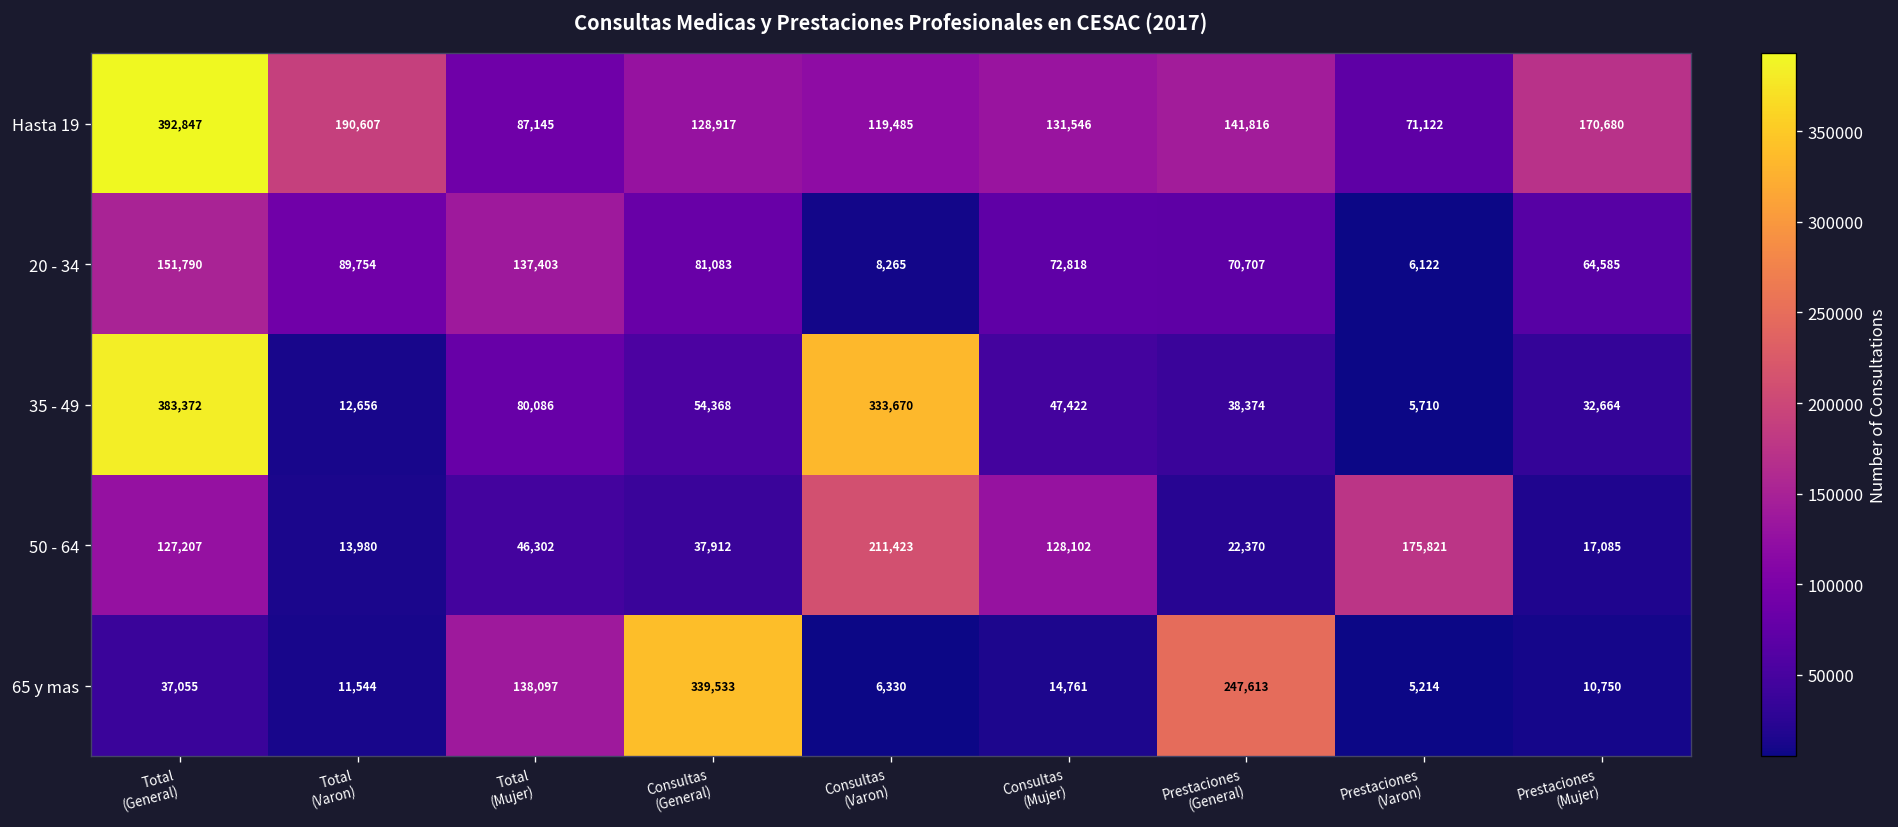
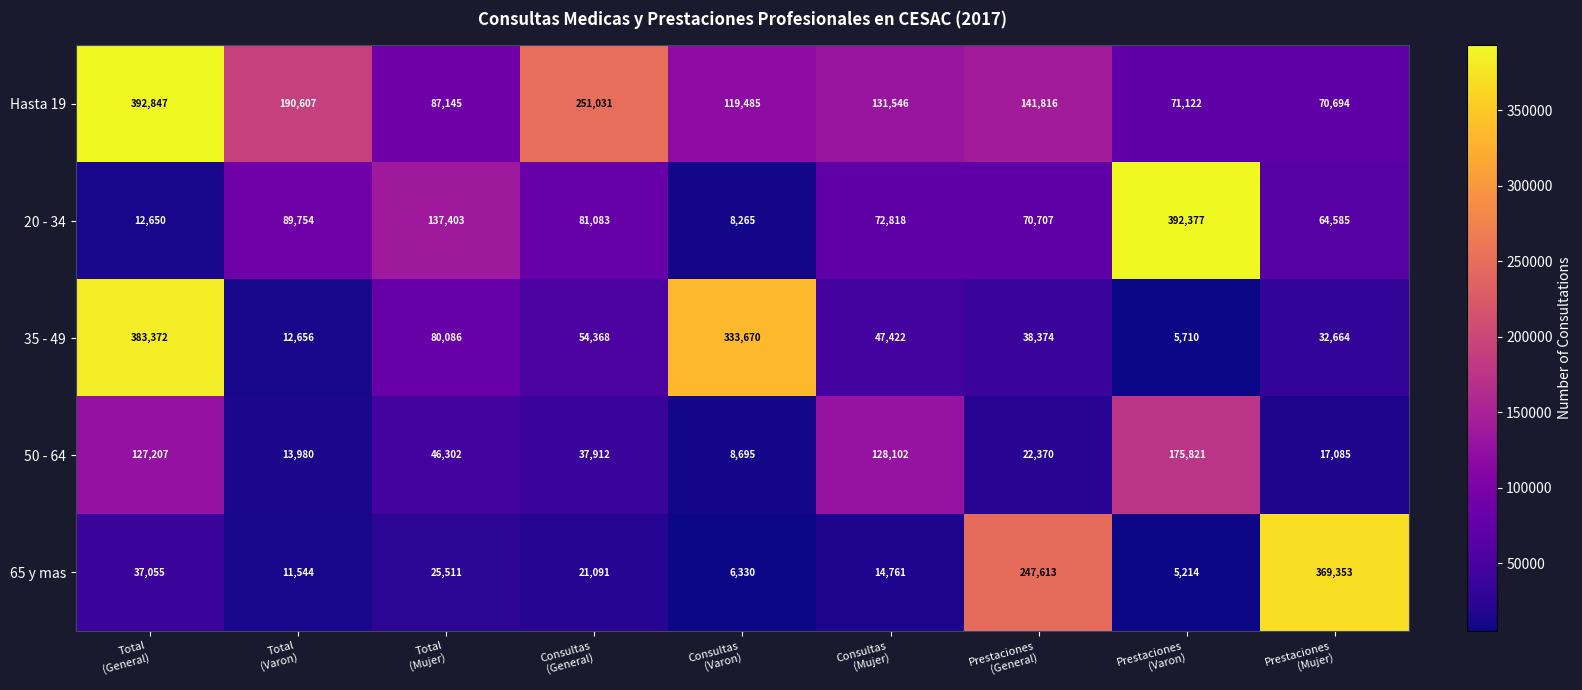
  {
    "Hasta 19": {
      "Total (General)": "392,847",
      "Total (Varon)": "190,607",
      "Total (Mujer)": "87,145",
-     "Consultas (General)": "128,917",
+     "Consultas (General)": "251,031",
      "Consultas (Varon)": "119,485",
      "Consultas (Mujer)": "131,546",
      "Prestaciones (General)": "141,816",
      "Prestaciones (Varon)": "71,122",
-     "Prestaciones (Mujer)": "170,680"
+     "Prestaciones (Mujer)": "70,694"
    },
    "20 - 34": {
-     "Total (General)": "151,790",
+     "Total (General)": "12,650",
      "Total (Varon)": "89,754",
      "Total (Mujer)": "137,403",
      "Consultas (General)": "81,083",
      "Consultas (Varon)": "8,265",
      "Consultas (Mujer)": "72,818",
      "Prestaciones (General)": "70,707",
-     "Prestaciones (Varon)": "6,122",
+     "Prestaciones (Varon)": "392,377",
      "Prestaciones (Mujer)": "64,585"
    },
    "35 - 49": {
      "Total (General)": "383,372",
      "Total (Varon)": "12,656",
      "Total (Mujer)": "80,086",
      "Consultas (General)": "54,368",
      "Consultas (Varon)": "333,670",
      "Consultas (Mujer)": "47,422",
      "Prestaciones (General)": "38,374",
      "Prestaciones (Varon)": "5,710",
      "Prestaciones (Mujer)": "32,664"
    },
    "50 - 64": {
      "Total (General)": "127,207",
      "Total (Varon)": "13,980",
      "Total (Mujer)": "46,302",
      "Consultas (General)": "37,912",
-     "Consultas (Varon)": "211,423",
+     "Consultas (Varon)": "8,695",
      "Consultas (Mujer)": "128,102",
      "Prestaciones (General)": "22,370",
      "Prestaciones (Varon)": "175,821",
      "Prestaciones (Mujer)": "17,085"
    },
    "65 y mas": {
      "Total (General)": "37,055",
      "Total (Varon)": "11,544",
-     "Total (Mujer)": "138,097",
-     "Consultas (General)": "339,533",
+     "Total (Mujer)": "25,511",
+     "Consultas (General)": "21,091",
      "Consultas (Varon)": "6,330",
      "Consultas (Mujer)": "14,761",
      "Prestaciones (General)": "247,613",
      "Prestaciones (Varon)": "5,214",
-     "Prestaciones (Mujer)": "10,750"
+     "Prestaciones (Mujer)": "369,353"
    }
  }
